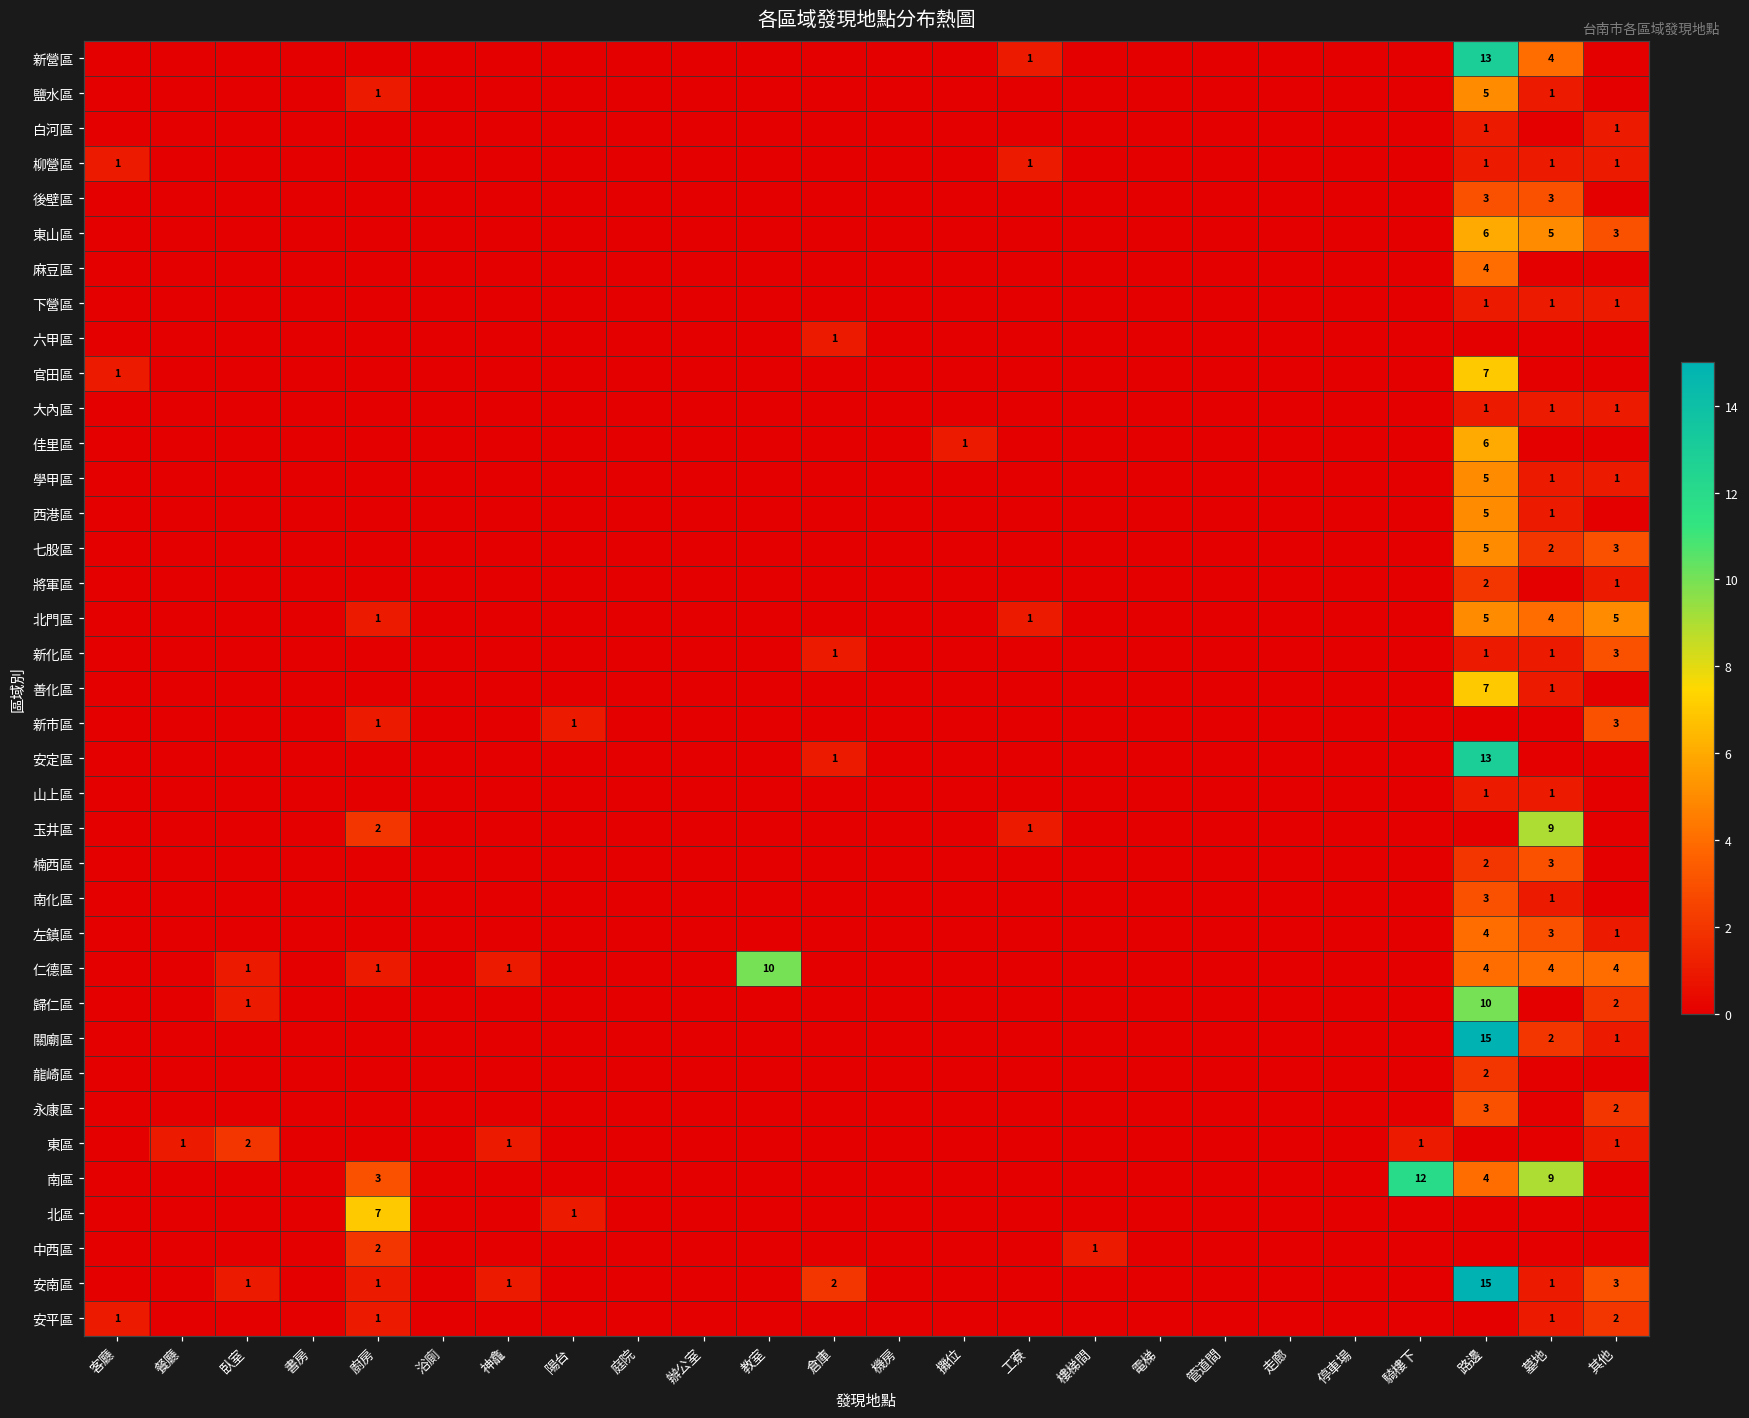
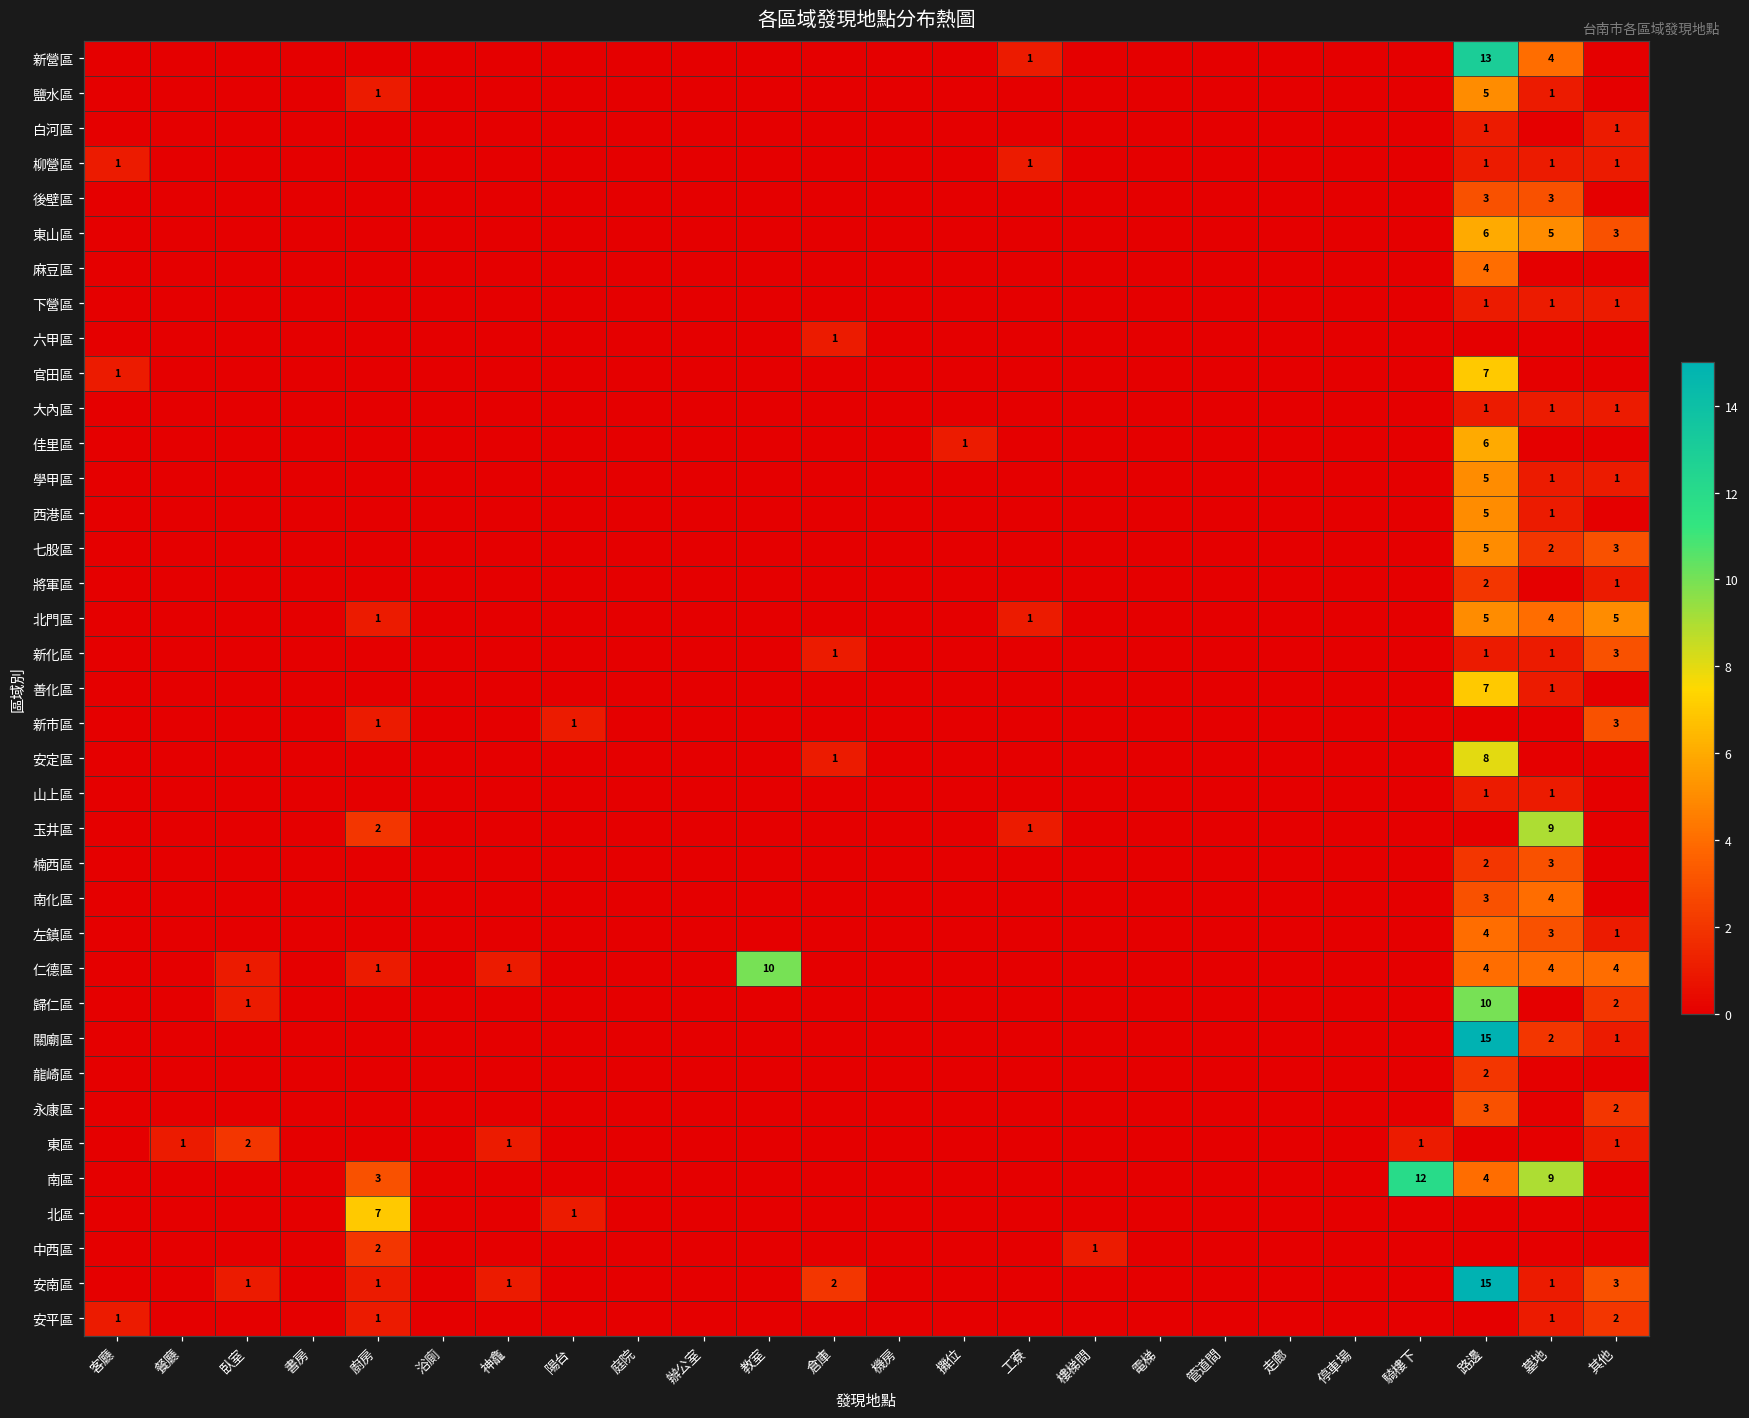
  {
    "新營區": {
      "工寮": 1,
      "路邊": 13,
      "墓地": 4
    },
    "鹽水區": {
      "廚房": 1,
      "路邊": 5,
      "墓地": 1
    },
    "白河區": {
      "路邊": 1,
      "其他": 1
    },
    "柳營區": {
      "客廳": 1,
      "工寮": 1,
      "路邊": 1,
      "墓地": 1,
      "其他": 1
    },
    "後壁區": {
      "路邊": 3,
      "墓地": 3
    },
    "東山區": {
      "路邊": 6,
      "墓地": 5,
      "其他": 3
    },
    "麻豆區": {
      "路邊": 4
    },
    "下營區": {
      "路邊": 1,
      "墓地": 1,
      "其他": 1
    },
    "六甲區": {
      "倉庫": 1
    },
    "官田區": {
      "客廳": 1,
      "路邊": 7
    },
    "大內區": {
      "路邊": 1,
      "墓地": 1,
      "其他": 1
    },
    "佳里區": {
      "攤位": 1,
      "路邊": 6
    },
    "學甲區": {
      "路邊": 5,
      "墓地": 1,
      "其他": 1
    },
    "西港區": {
      "路邊": 5,
      "墓地": 1
    },
    "七股區": {
      "路邊": 5,
      "墓地": 2,
      "其他": 3
    },
    "將軍區": {
      "路邊": 2,
      "其他": 1
    },
    "北門區": {
      "廚房": 1,
      "工寮": 1,
      "路邊": 5,
      "墓地": 4,
      "其他": 5
    },
    "新化區": {
      "倉庫": 1,
      "路邊": 1,
      "墓地": 1,
      "其他": 3
    },
    "善化區": {
      "路邊": 7,
      "墓地": 1
    },
    "新市區": {
      "廚房": 1,
      "陽台": 1,
      "其他": 3
    },
    "安定區": {
      "倉庫": 1,
-     "路邊": 13
+     "路邊": 8
    },
    "山上區": {
      "路邊": 1,
      "墓地": 1
    },
    "玉井區": {
      "廚房": 2,
      "工寮": 1,
      "墓地": 9
    },
    "楠西區": {
      "路邊": 2,
      "墓地": 3
    },
    "南化區": {
      "路邊": 3,
-     "墓地": 1
+     "墓地": 4
    },
    "左鎮區": {
      "路邊": 4,
      "墓地": 3,
      "其他": 1
    },
    "仁德區": {
      "臥室": 1,
      "廚房": 1,
      "神龕": 1,
      "教室": 10,
      "路邊": 4,
      "墓地": 4,
      "其他": 4
    },
    "歸仁區": {
      "臥室": 1,
      "路邊": 10,
      "其他": 2
    },
    "關廟區": {
      "路邊": 15,
      "墓地": 2,
      "其他": 1
    },
    "龍崎區": {
      "路邊": 2
    },
    "永康區": {
      "路邊": 3,
      "其他": 2
    },
    "東區": {
      "餐廳": 1,
      "臥室": 2,
      "神龕": 1,
      "騎樓下": 1,
      "其他": 1
    },
    "南區": {
      "廚房": 3,
      "騎樓下": 12,
      "路邊": 4,
      "墓地": 9
    },
    "北區": {
      "廚房": 7,
      "陽台": 1
    },
    "中西區": {
      "廚房": 2,
      "樓梯間": 1
    },
    "安南區": {
      "臥室": 1,
      "廚房": 1,
      "神龕": 1,
      "倉庫": 2,
      "路邊": 15,
      "墓地": 1,
      "其他": 3
    },
    "安平區": {
      "客廳": 1,
      "廚房": 1,
      "墓地": 1,
      "其他": 2
    }
  }
